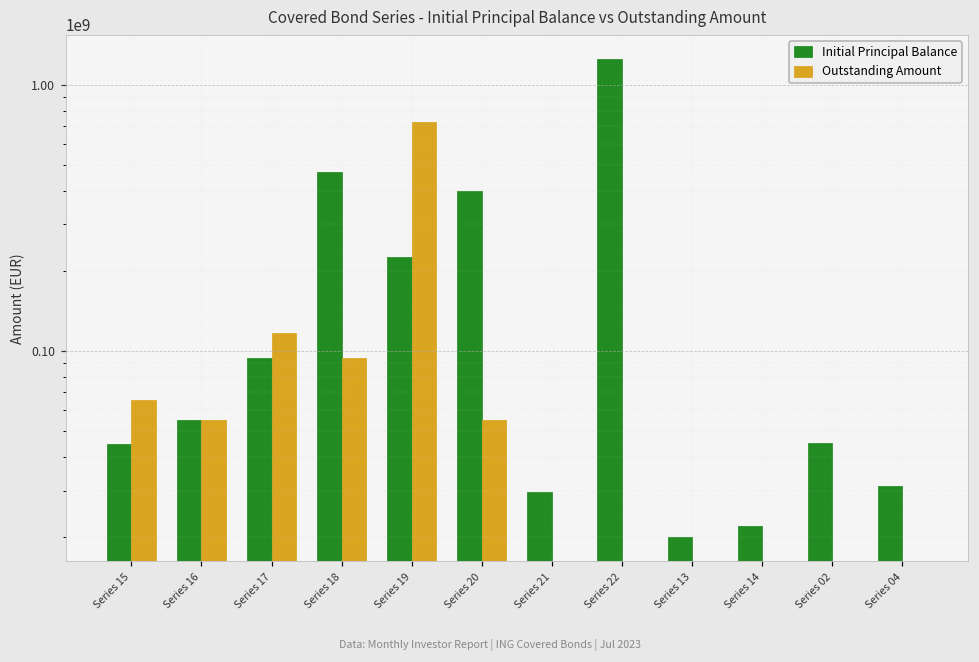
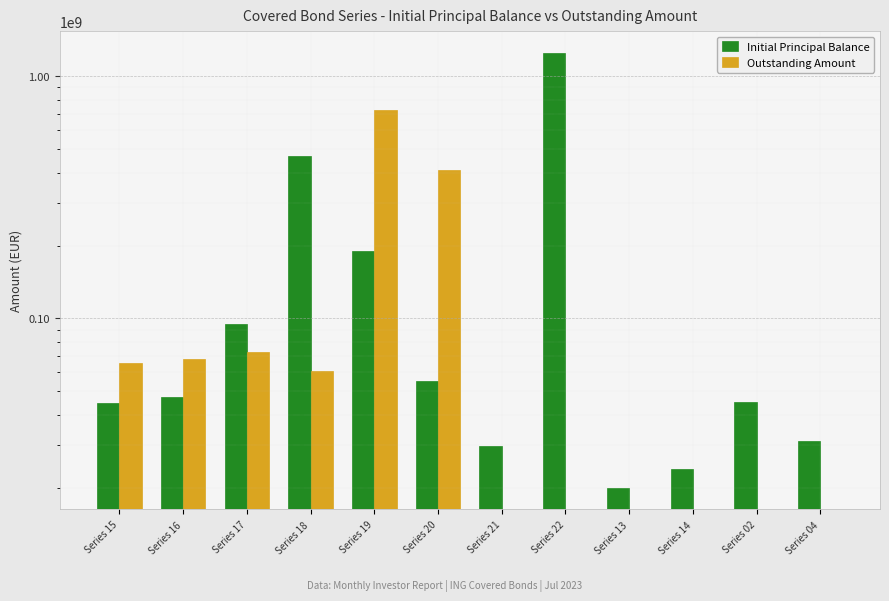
  {
    "Initial Principal Balance": {
      "Series 15": 45000000,
-     "Series 16": 55000000,
+     "Series 16": 48000000,
      "Series 17": 95000000,
      "Series 18": 470000000,
-     "Series 19": 230000000,
-     "Series 20": 400000000,
+     "Series 19": 190000000,
+     "Series 20": 55000000,
      "Series 21": 30000000,
      "Series 22": 1300000000,
      "Series 13": 20000000,
-     "Series 14": 22000000,
+     "Series 14": 24000000,
      "Series 02": 45000000,
      "Series 04": 31000000
    },
    "Outstanding Amount": {
      "Series 15": 65000000,
-     "Series 16": 55000000,
-     "Series 17": 120000000,
-     "Series 18": 94000000,
+     "Series 16": 68000000,
+     "Series 17": 72000000,
+     "Series 18": 61000000,
      "Series 19": 730000000,
-     "Series 20": 55000000
+     "Series 20": 410000000
    }
  }
